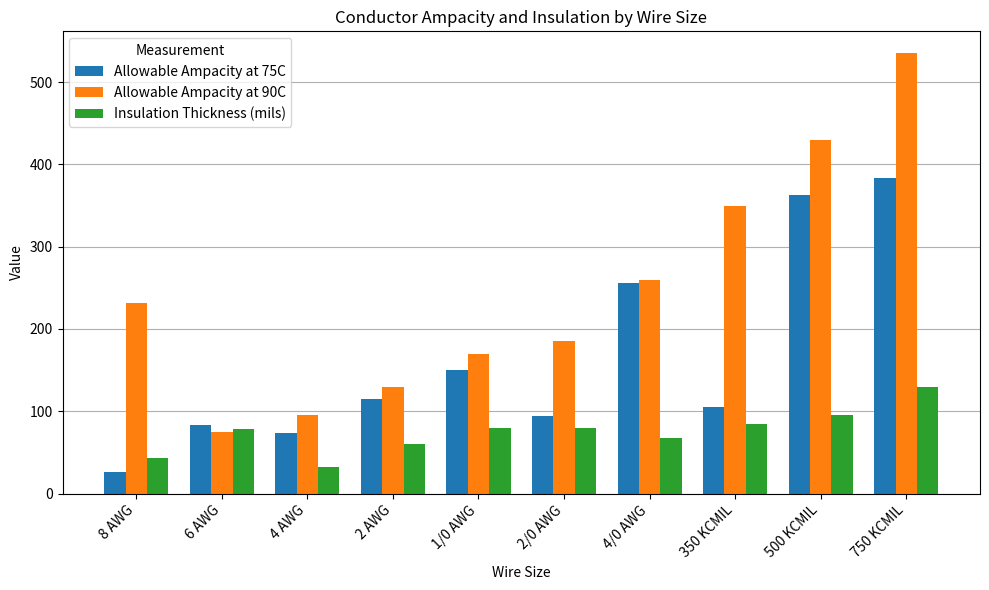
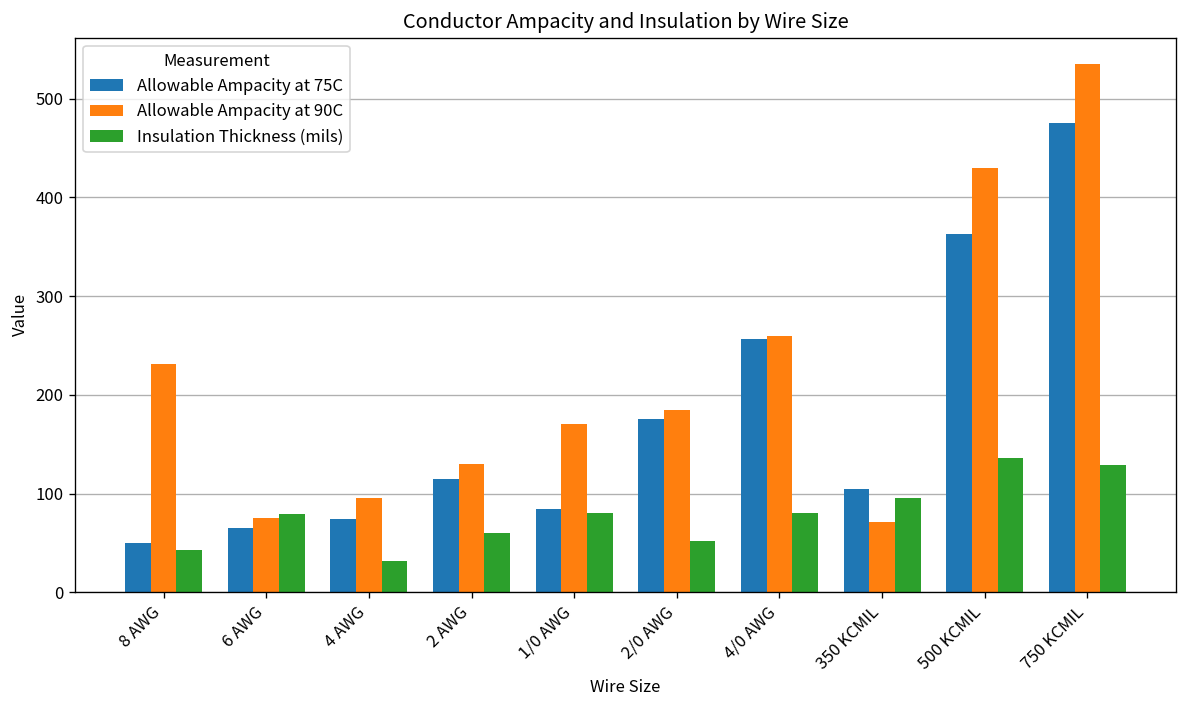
  {
    "Allowable Ampacity at 75C": {
-     "8 AWG": 30,
-     "6 AWG": 80,
+     "8 AWG": 50,
+     "6 AWG": 70,
      "4 AWG": 70,
      "2 AWG": 120,
-     "1/0 AWG": 150,
-     "2/0 AWG": 90,
+     "1/0 AWG": 80,
+     "2/0 AWG": 180,
      "4/0 AWG": 260,
      "350 KCMIL": 110,
      "500 KCMIL": 360,
-     "750 KCMIL": 380
+     "750 KCMIL": 480
    },
    "Allowable Ampacity at 90C": {
      "8 AWG": 230,
      "6 AWG": 80,
      "4 AWG": 100,
      "2 AWG": 130,
      "1/0 AWG": 170,
      "2/0 AWG": 190,
      "4/0 AWG": 260,
-     "350 KCMIL": 350,
+     "350 KCMIL": 70,
      "500 KCMIL": 430,
      "750 KCMIL": 540
    },
    "Insulation Thickness (mils)": {
      "8 AWG": 40,
      "6 AWG": 80,
      "4 AWG": 30,
      "2 AWG": 60,
      "1/0 AWG": 80,
-     "2/0 AWG": 80,
-     "4/0 AWG": 70,
-     "350 KCMIL": 90,
-     "500 KCMIL": 100,
+     "2/0 AWG": 50,
+     "4/0 AWG": 80,
+     "350 KCMIL": 100,
+     "500 KCMIL": 140,
      "750 KCMIL": 130
    }
  }
